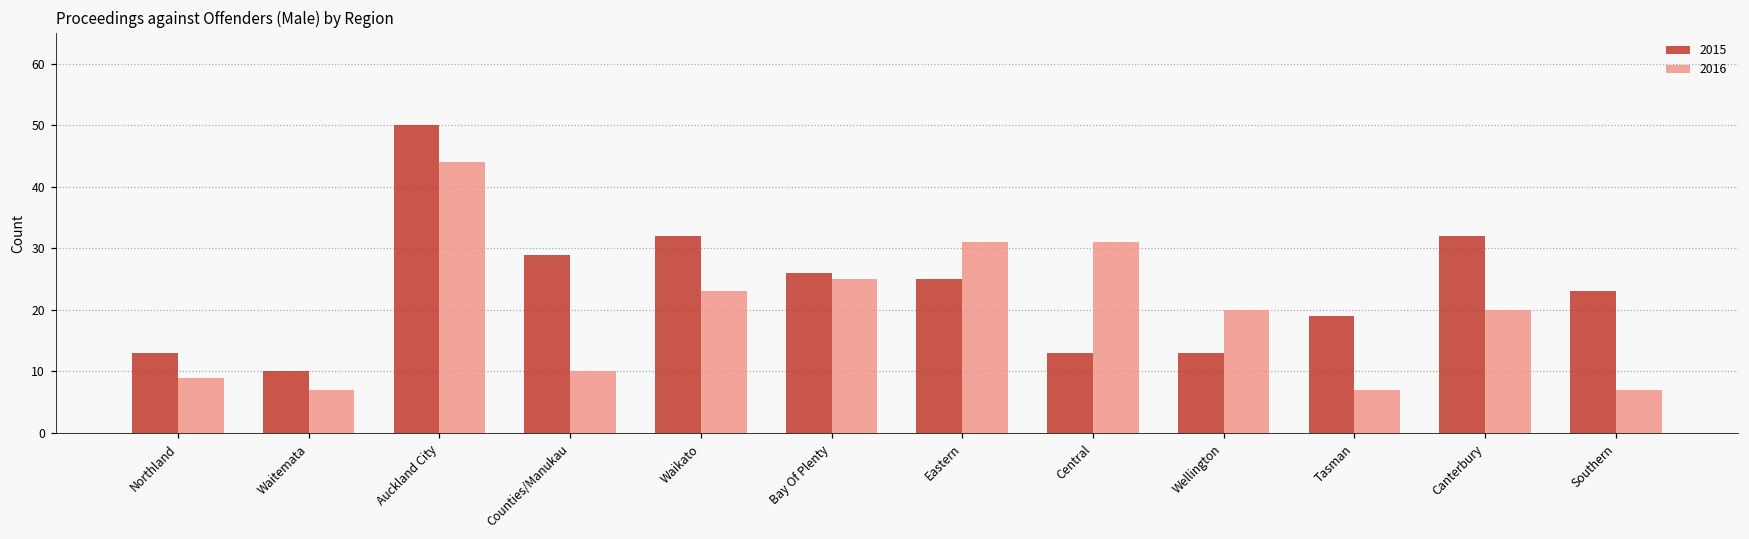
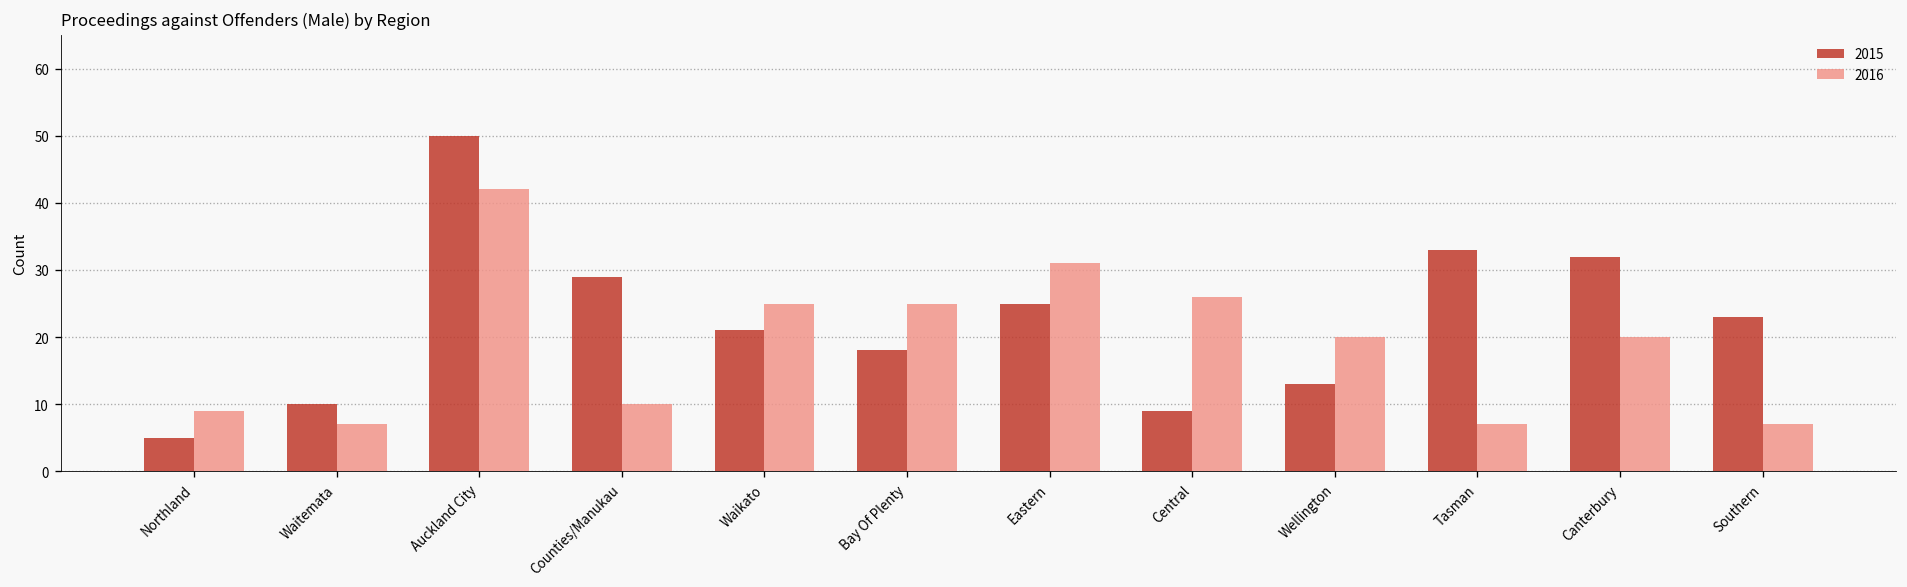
  {
    "2015": {
-     "Northland": 13,
+     "Northland": 5,
      "Waitemata": 10,
      "Auckland City": 50,
      "Counties/Manukau": 29,
-     "Waikato": 32,
-     "Bay Of Plenty": 26,
+     "Waikato": 21,
+     "Bay Of Plenty": 18,
      "Eastern": 25,
-     "Central": 13,
+     "Central": 9,
      "Wellington": 13,
-     "Tasman": 19,
+     "Tasman": 33,
      "Canterbury": 32,
      "Southern": 23
    },
    "2016": {
      "Northland": 9,
      "Waitemata": 7,
-     "Auckland City": 44,
+     "Auckland City": 42,
      "Counties/Manukau": 10,
-     "Waikato": 23,
+     "Waikato": 25,
      "Bay Of Plenty": 25,
      "Eastern": 31,
-     "Central": 31,
+     "Central": 26,
      "Wellington": 20,
      "Tasman": 7,
      "Canterbury": 20,
      "Southern": 7
    }
  }
